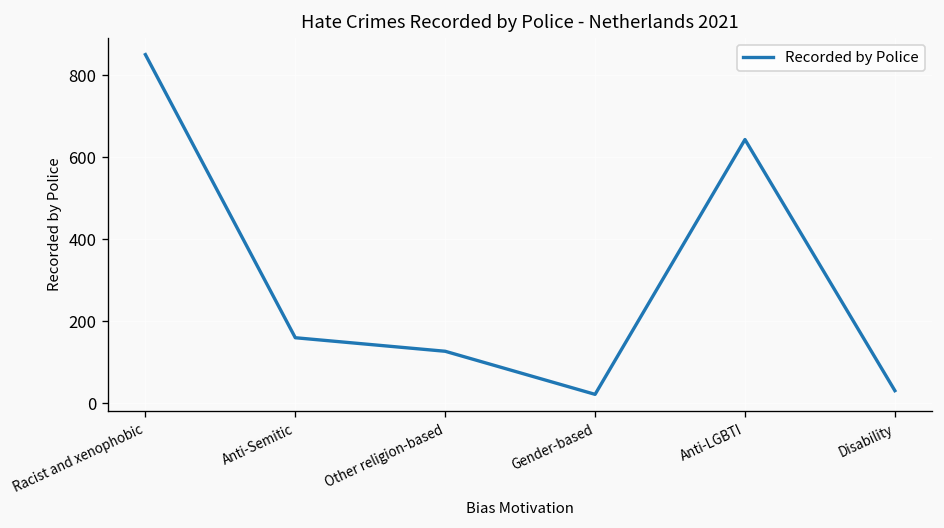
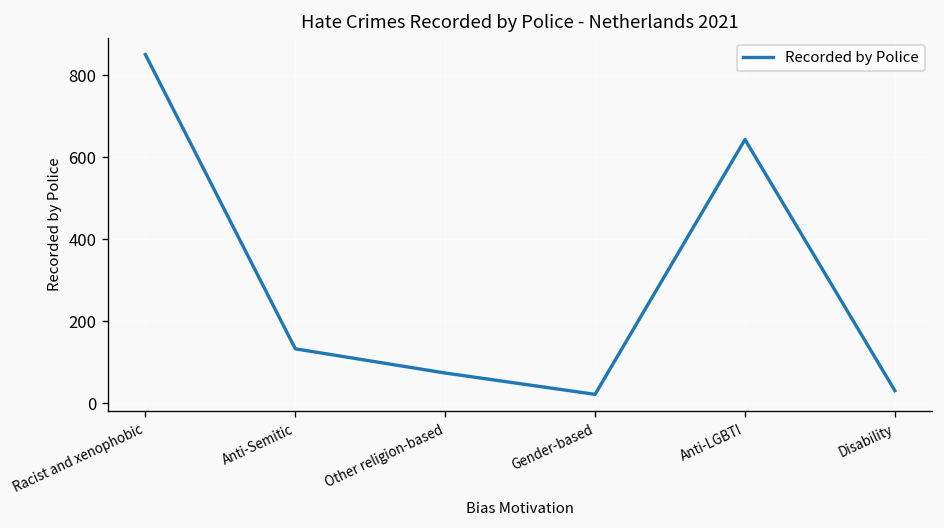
  {
    "Racist and xenophobic": 850,
-   "Anti-Semitic": 160,
-   "Other religion-based": 130,
+   "Anti-Semitic": 130,
+   "Other religion-based": 70,
    "Gender-based": 20,
    "Anti-LGBTI": 640,
    "Disability": 30
  }
